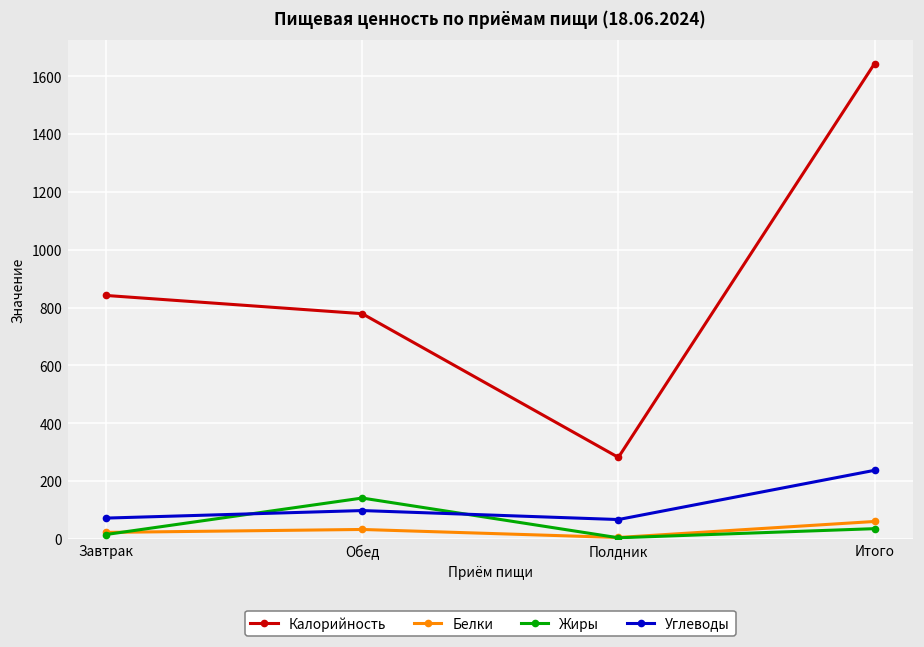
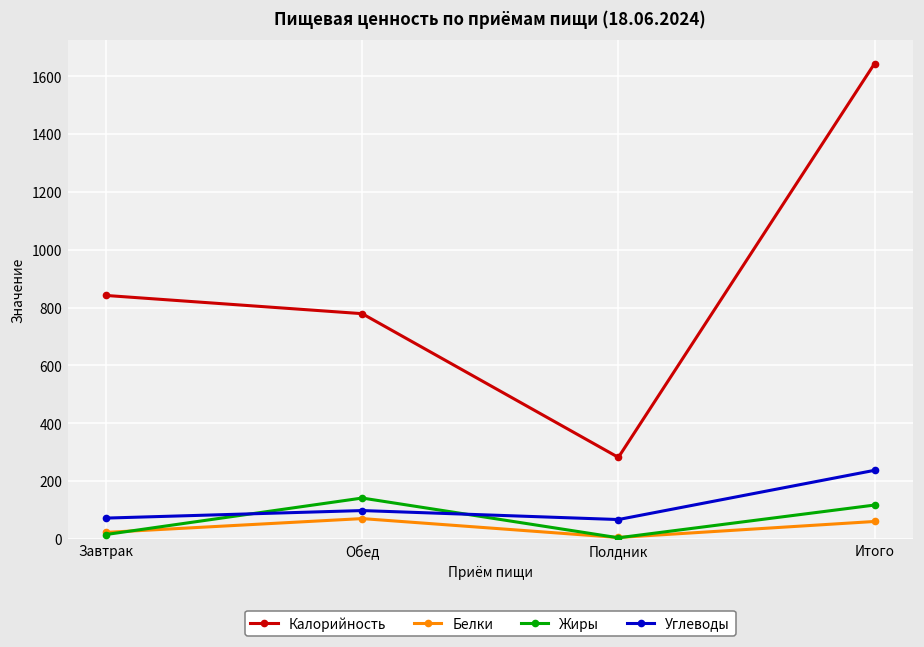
  {
    "Калорийность": {
      "Завтрак": 840,
      "Обед": 780,
      "Полдник": 280,
      "Итого": 1640
    },
    "Белки": {
-     "Обед": 30,
+     "Обед": 70,
      "Итого": 60
    },
    "Жиры": {
      "Обед": 140,
-     "Итого": 40
+     "Итого": 120
    },
    "Углеводы": {
      "Завтрак": 70,
      "Обед": 100,
      "Полдник": 70,
      "Итого": 240
    }
  }
